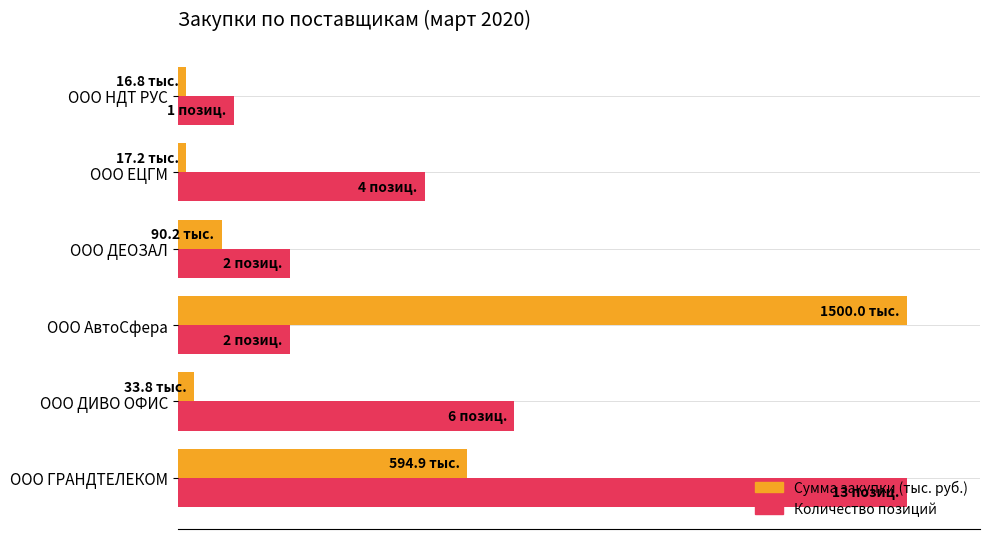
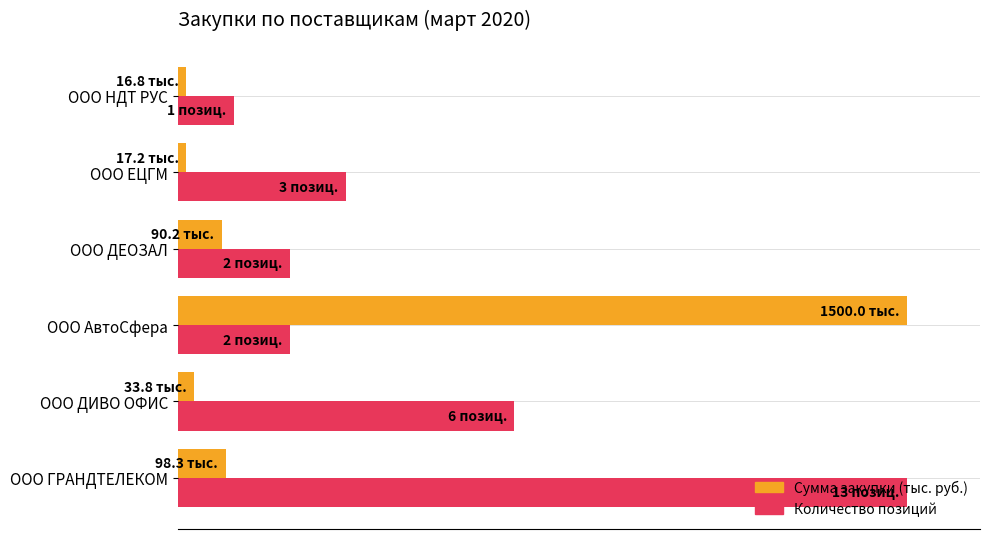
  {
    "Сумма закупки (тыс. руб.)": {
      "ООО НДТ РУС": 1,
-     "ООО ГРАНДТЕЛЕКОМ": 594.9
+     "ООО ГРАНДТЕЛЕКОМ": 98.3
    },
    "Количество позиций": {
-     "ООО ЕЦГМ": 4
+     "ООО ЕЦГМ": 3
    }
  }
